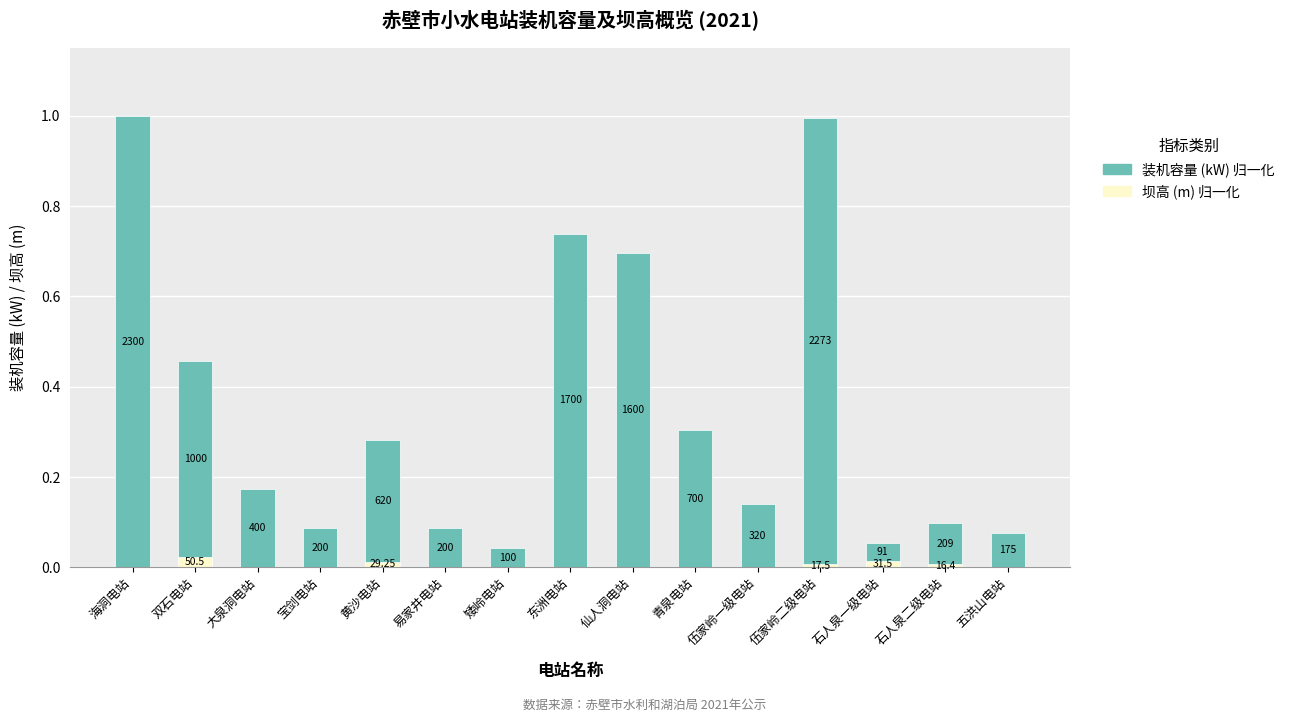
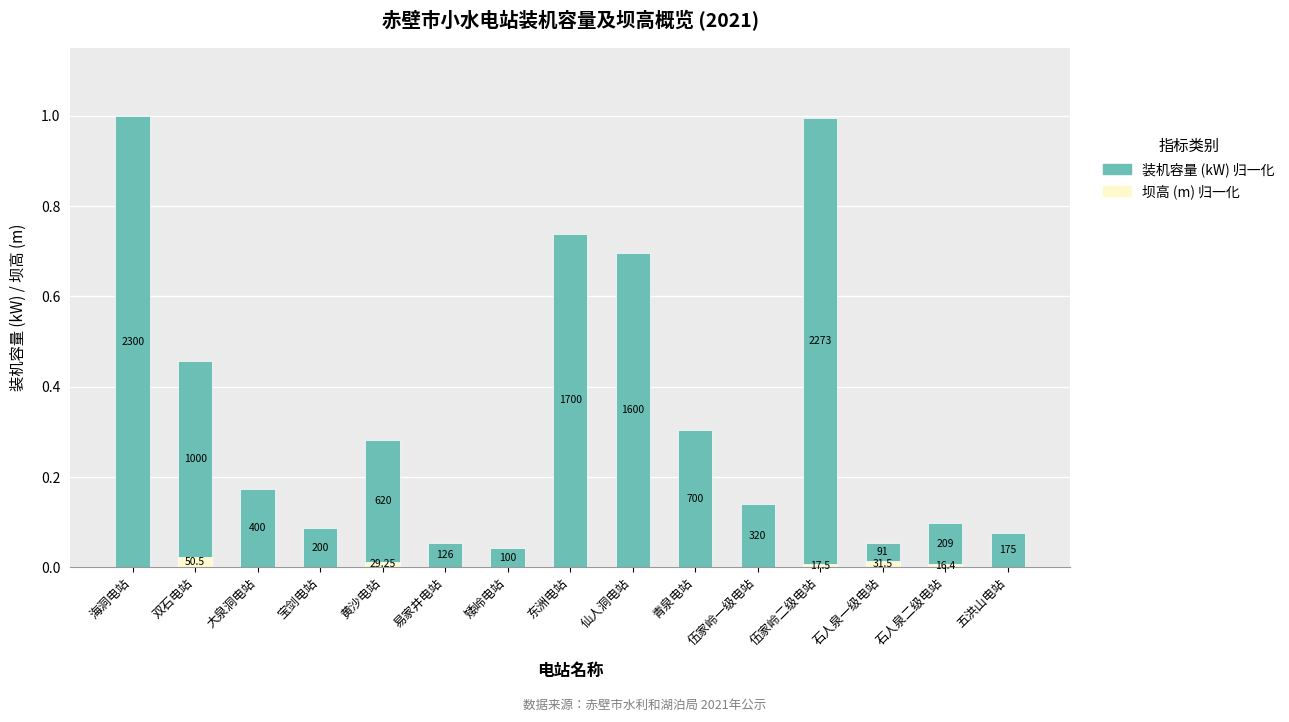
  {
    "坝高 (m) 归一化": {
      "海洞电站": 0.00,
      "大泉洞电站": 0.00,
      "宝剑电站": 0.00,
      "易家井电站": 0.00,
      "矮岭电站": 0.00,
      "东洲电站": 0.00,
      "仙人洞电站": 0.00,
      "青泉电站": 0.00,
      "伍家岭一级电站": 0.00,
      "五洪山电站": 0.00
    },
    "装机容量 (kW) 归一化": {
-     "易家井电站": 200
+     "易家井电站": 126
    }
  }
